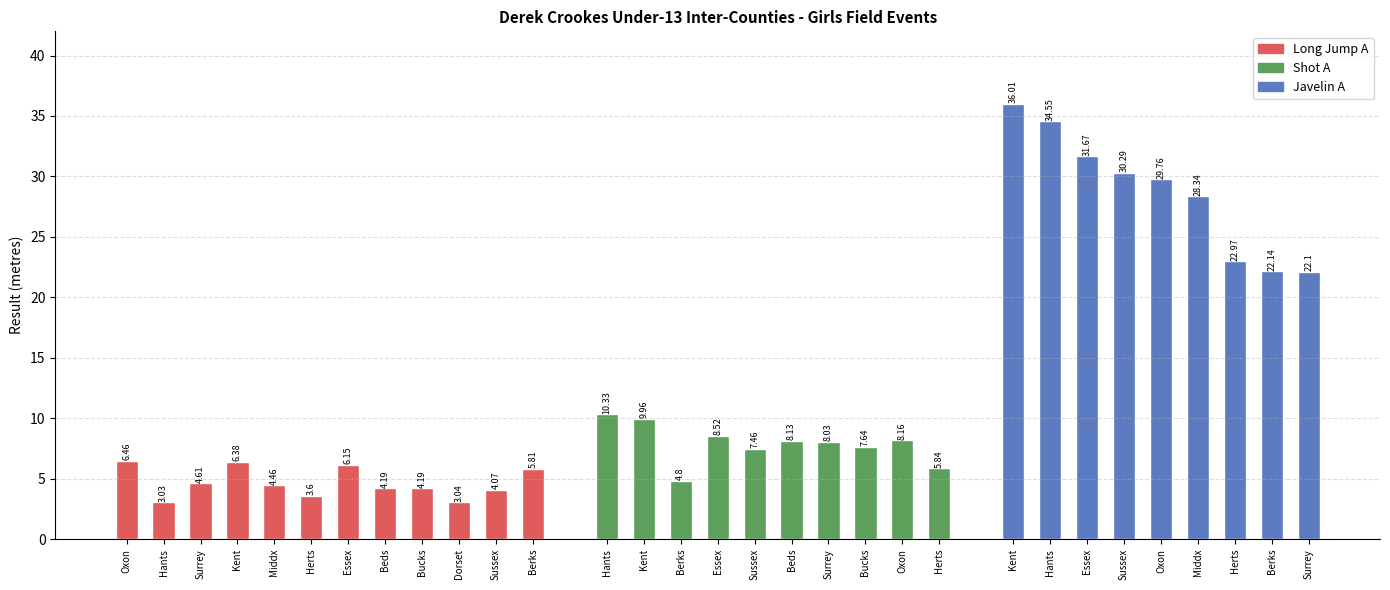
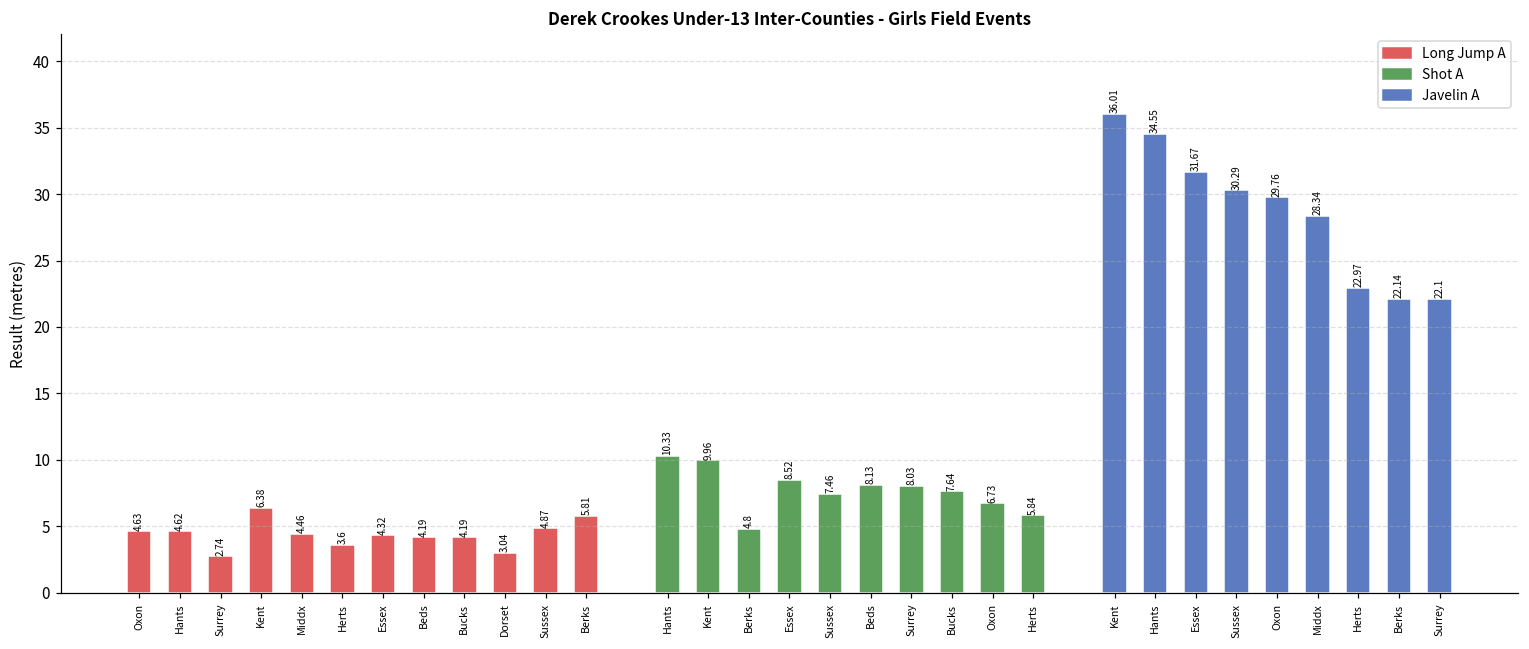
  {
    "Long Jump A": {
-     "Oxon": 6.46,
-     "Hants": 3.03,
-     "Surrey": 4.61,
+     "Oxon": 4.63,
+     "Hants": 4.62,
+     "Surrey": 2.74,
      "Kent": 6.38,
      "Middx": 4.46,
      "Herts": 3.6,
-     "Essex": 6.15,
+     "Essex": 4.32,
      "Beds": 4.19,
      "Bucks": 4.19,
      "Dorset": 3.04,
-     "Sussex": 4.07,
+     "Sussex": 4.87,
      "Berks": 5.81
    },
    "Shot A": {
      "Hants": 10.33,
      "Kent": 9.96,
      "Berks": 4.8,
      "Essex": 8.52,
      "Sussex": 7.46,
      "Beds": 8.13,
      "Surrey": 8.03,
      "Bucks": 7.64,
-     "Oxon": 8.16,
+     "Oxon": 6.73,
      "Herts": 5.84
    },
    "Javelin A": {
      "Kent": 36.01,
      "Hants": 34.55,
      "Essex": 31.67,
      "Sussex": 30.29,
      "Oxon": 29.76,
      "Middx": 28.34,
      "Herts": 22.97,
      "Berks": 22.14,
      "Surrey": 22.1
    }
  }
